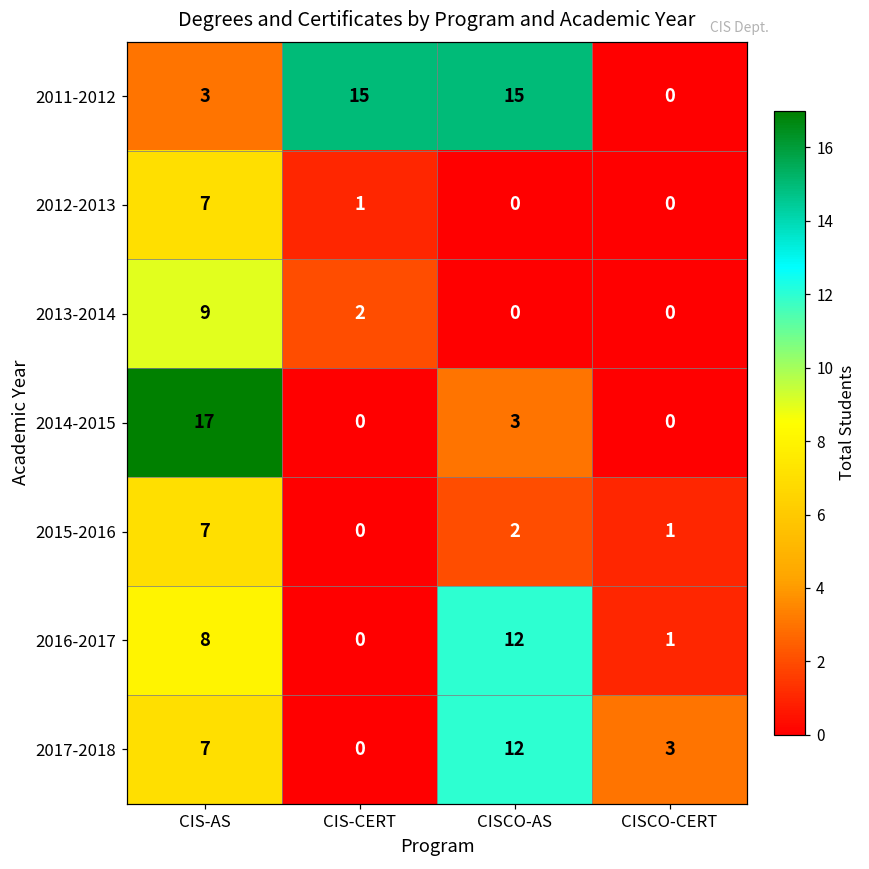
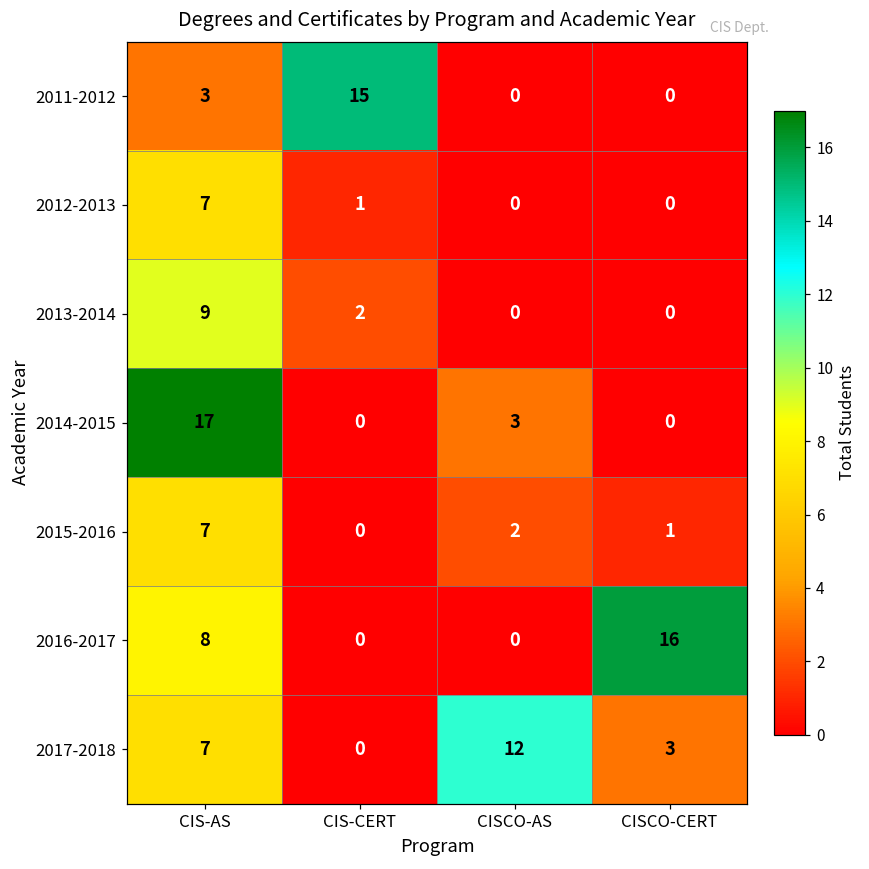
  {
    "2011-2012": {
      "CIS-AS": 3,
      "CIS-CERT": 15,
-     "CISCO-AS": 15,
+     "CISCO-AS": 0,
      "CISCO-CERT": 0
    },
    "2012-2013": {
      "CIS-AS": 7,
      "CIS-CERT": 1,
      "CISCO-AS": 0,
      "CISCO-CERT": 0
    },
    "2013-2014": {
      "CIS-AS": 9,
      "CIS-CERT": 2,
      "CISCO-AS": 0,
      "CISCO-CERT": 0
    },
    "2014-2015": {
      "CIS-AS": 17,
      "CIS-CERT": 0,
      "CISCO-AS": 3,
      "CISCO-CERT": 0
    },
    "2015-2016": {
      "CIS-AS": 7,
      "CIS-CERT": 0,
      "CISCO-AS": 2,
      "CISCO-CERT": 1
    },
    "2016-2017": {
      "CIS-AS": 8,
      "CIS-CERT": 0,
-     "CISCO-AS": 12,
-     "CISCO-CERT": 1
+     "CISCO-AS": 0,
+     "CISCO-CERT": 16
    },
    "2017-2018": {
      "CIS-AS": 7,
      "CIS-CERT": 0,
      "CISCO-AS": 12,
      "CISCO-CERT": 3
    }
  }
